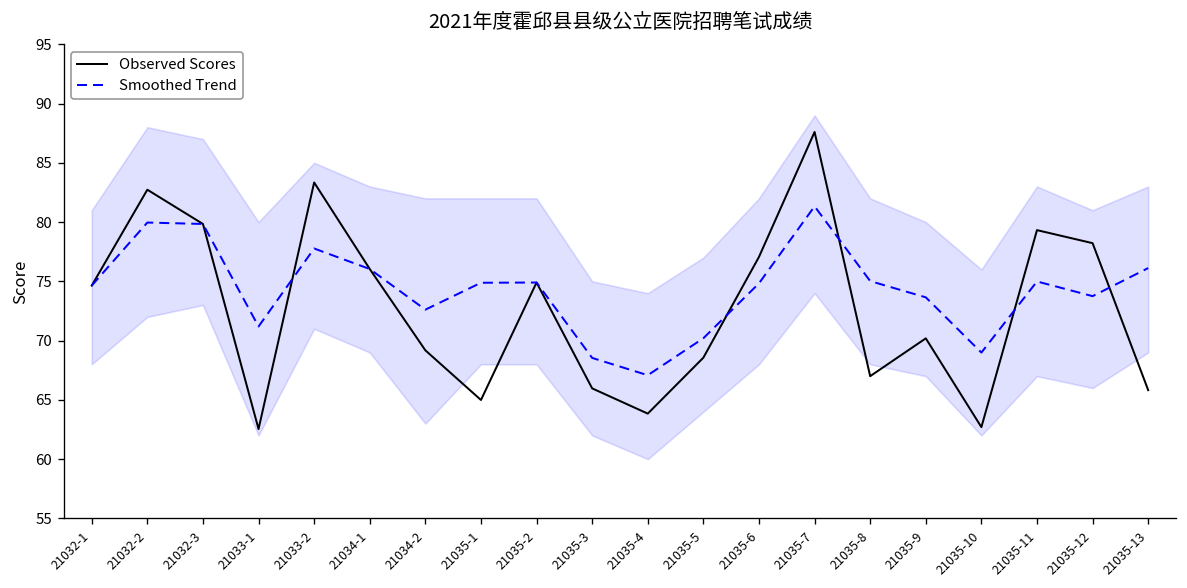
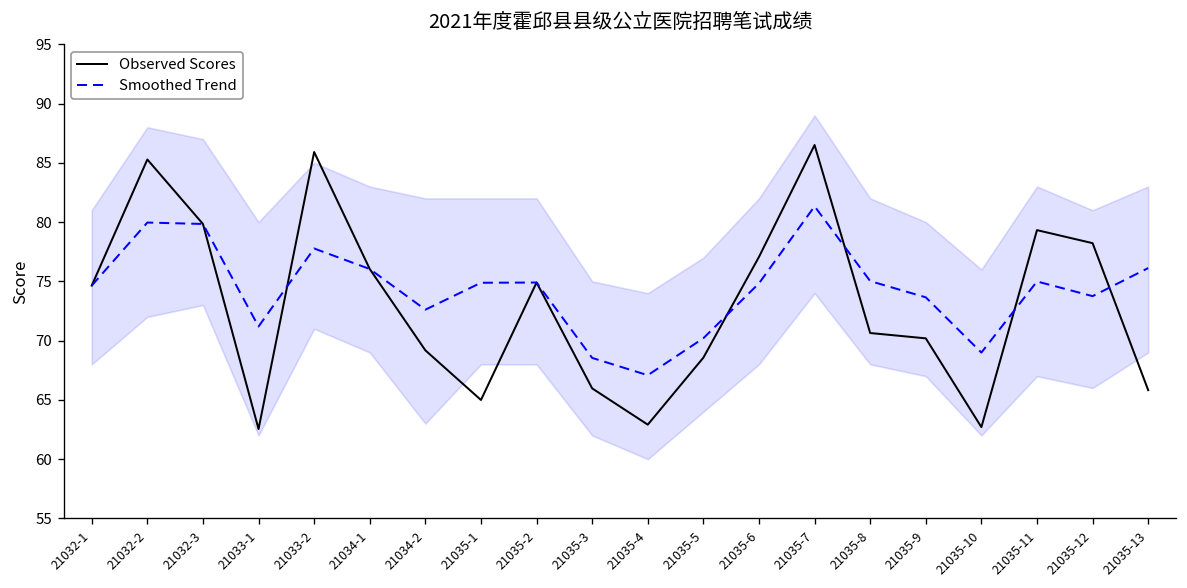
  {
    "Observed Scores": {
-     "21032-2": 83,
+     "21032-2": 85,
      "21033-1": 63,
-     "21033-2": 83,
+     "21033-2": 86,
      "21034-2": 69,
      "21035-1": 65,
      "21035-3": 66,
-     "21035-4": 64,
+     "21035-4": 63,
      "21035-5": 69,
      "21035-6": 77,
-     "21035-7": 88,
-     "21035-8": 67,
+     "21035-7": 87,
+     "21035-8": 71,
      "21035-9": 70,
      "21035-10": 63,
      "21035-11": 79,
      "21035-12": 78,
      "21035-13": 66
    }
  }
